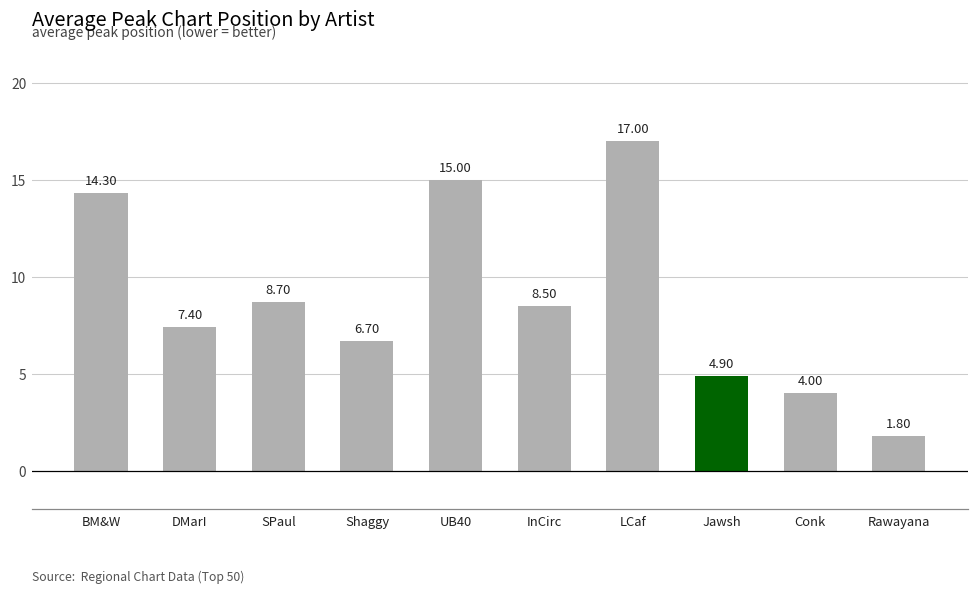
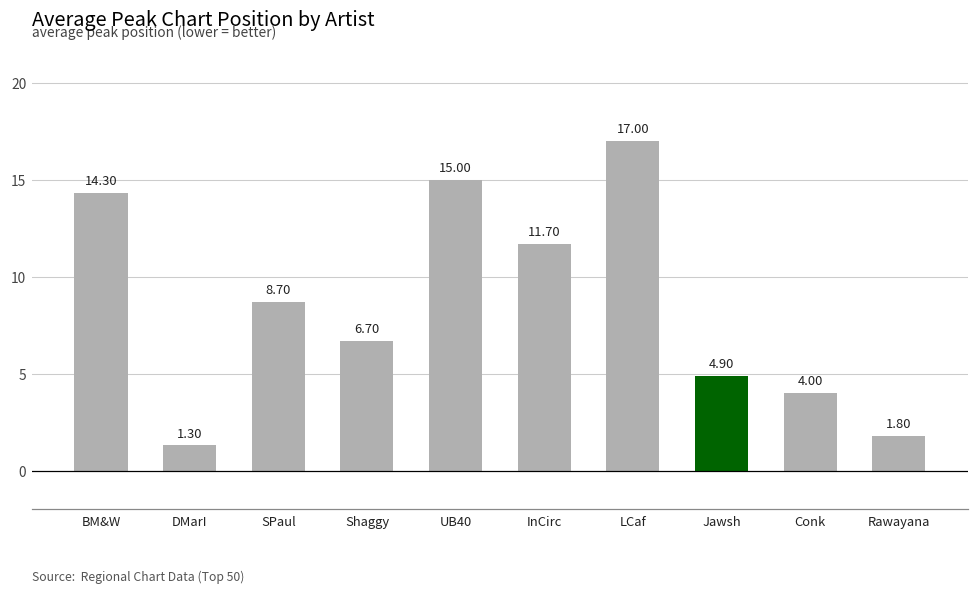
  {
    "BM&W": 14.30,
-   "DMarI": 7.40,
+   "DMarI": 1.30,
    "SPaul": 8.70,
    "Shaggy": 6.70,
    "UB40": 15.00,
-   "InCirc": 8.50,
+   "InCirc": 11.70,
    "LCaf": 17.00,
    "Jawsh": 4.90,
    "Conk": 4.00,
    "Rawayana": 1.80
  }
